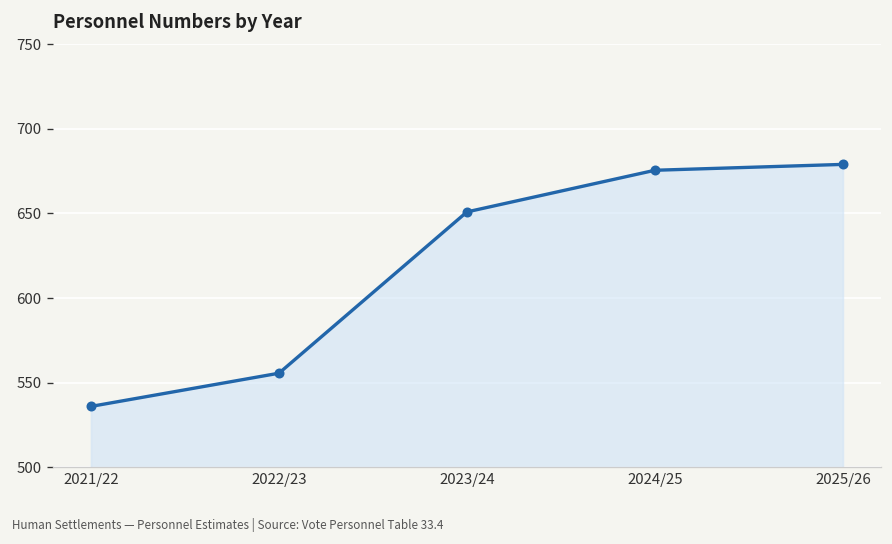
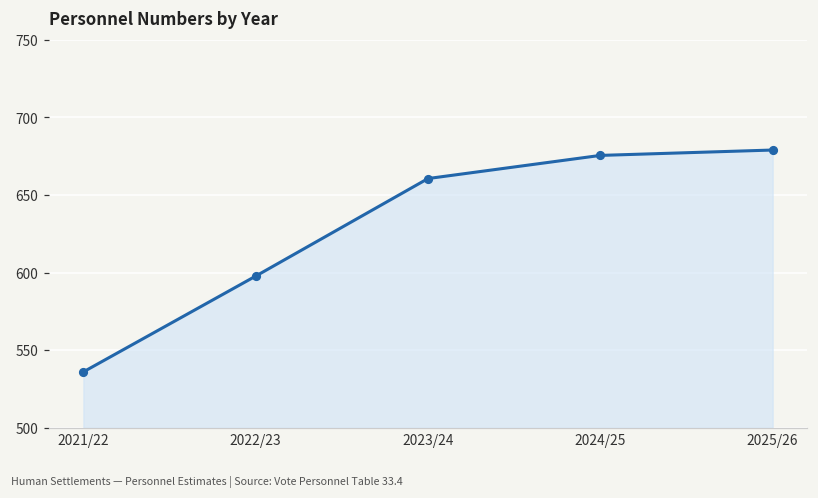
  {
    "2021/22": 536,
-   "2022/23": 556,
-   "2023/24": 651,
+   "2022/23": 598,
+   "2023/24": 661,
    "2024/25": 675,
    "2025/26": 679
  }
